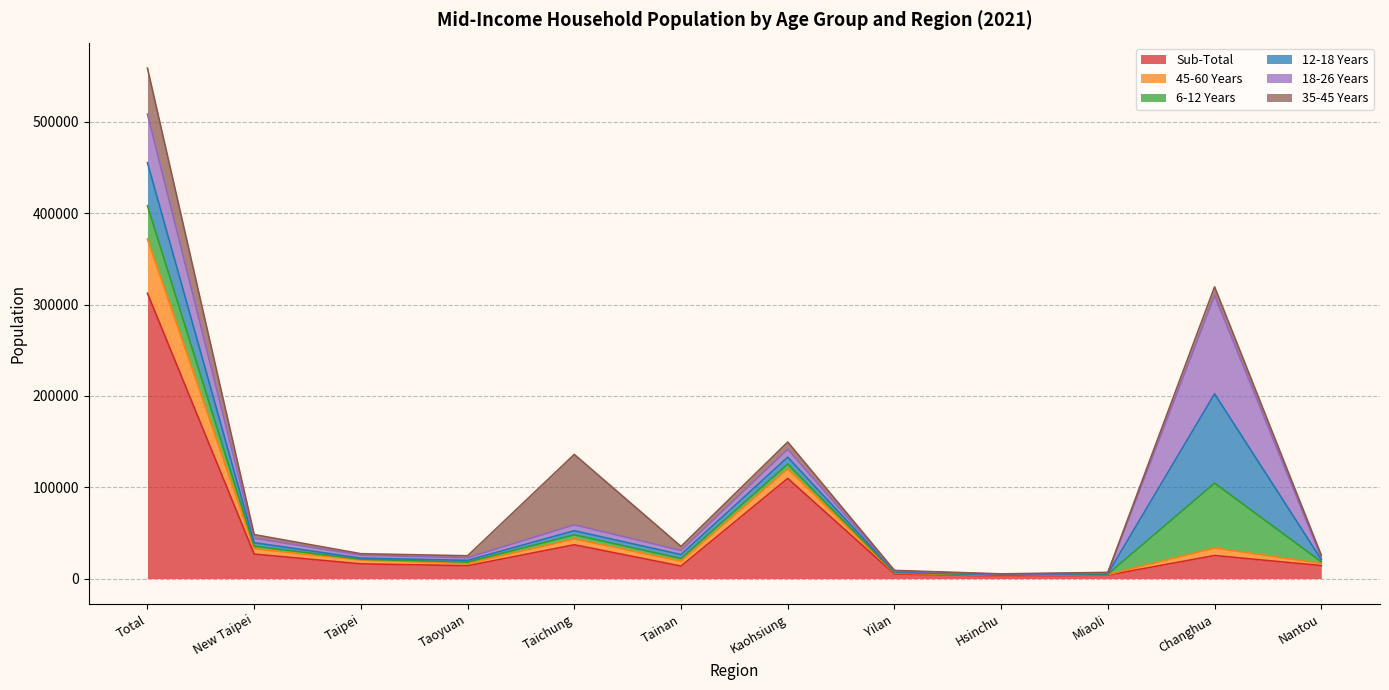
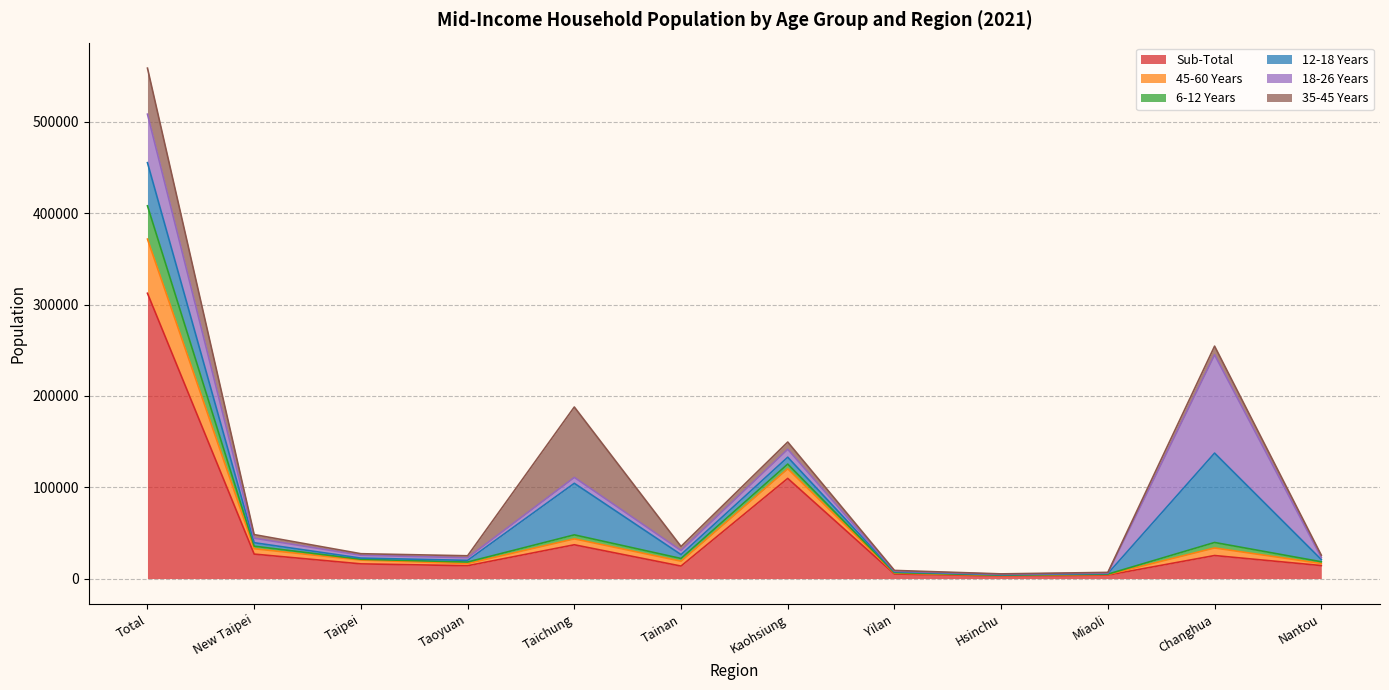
  {
    "Sub-Total": {
      "Total": 310000,
      "New Taipei": 30000,
      "Taipei": 20000,
      "Taichung": 40000,
      "Tainan": 10000,
      "Kaohsiung": 110000,
      "Changhua": 30000
    },
    "45-60 Years": {
      "Total": 60000,
      "Taichung": 10000,
      "Tainan": 10000,
      "Kaohsiung": 10000,
      "Changhua": 10000
    },
    "6-12 Years": {
      "Total": 40000,
      "Taichung": 0,
      "Tainan": 0,
      "Kaohsiung": 10000,
-     "Changhua": 70000
+     "Changhua": 10000
    },
    "12-18 Years": {
      "Total": 50000,
      "New Taipei": 0,
-     "Taichung": 0,
+     "Taichung": 60000,
      "Tainan": 0,
      "Kaohsiung": 10000,
      "Changhua": 100000
    },
    "18-26 Years": {
      "Total": 50000,
      "New Taipei": 0,
      "Taichung": 10000,
      "Tainan": 0,
      "Kaohsiung": 10000,
      "Changhua": 110000
    },
    "35-45 Years": {
      "Total": 50000,
      "New Taipei": 0,
      "Taichung": 80000,
      "Tainan": 0,
      "Kaohsiung": 10000,
      "Changhua": 10000
    }
  }
